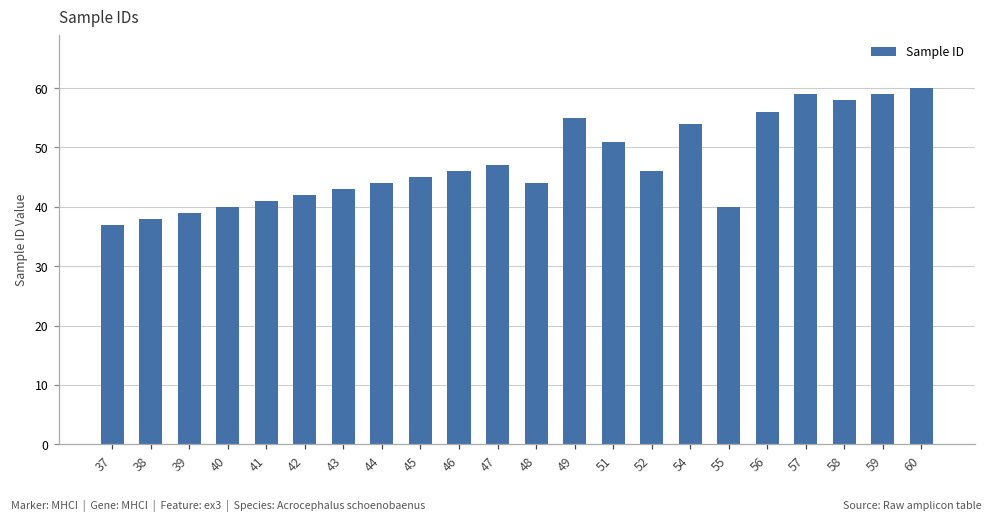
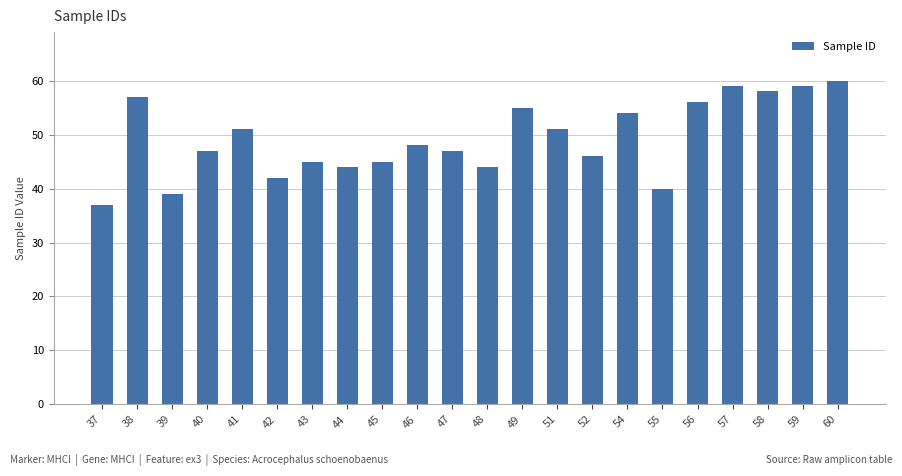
  {
    "37": 37,
-   "38": 38,
+   "38": 57,
    "39": 39,
-   "40": 40,
-   "41": 41,
+   "40": 47,
+   "41": 51,
    "42": 42,
-   "43": 43,
+   "43": 45,
    "44": 44,
    "45": 45,
-   "46": 46,
+   "46": 48,
    "47": 47,
    "48": 44,
    "49": 55,
    "51": 51,
    "52": 46,
    "54": 54,
    "55": 40,
    "56": 56,
    "57": 59,
    "58": 58,
    "59": 59,
    "60": 60
  }
